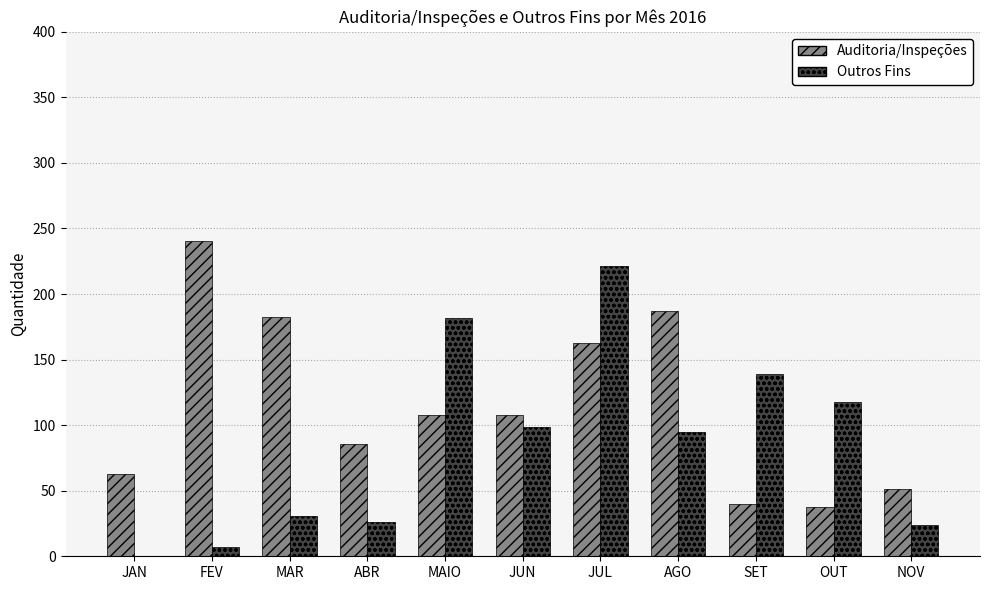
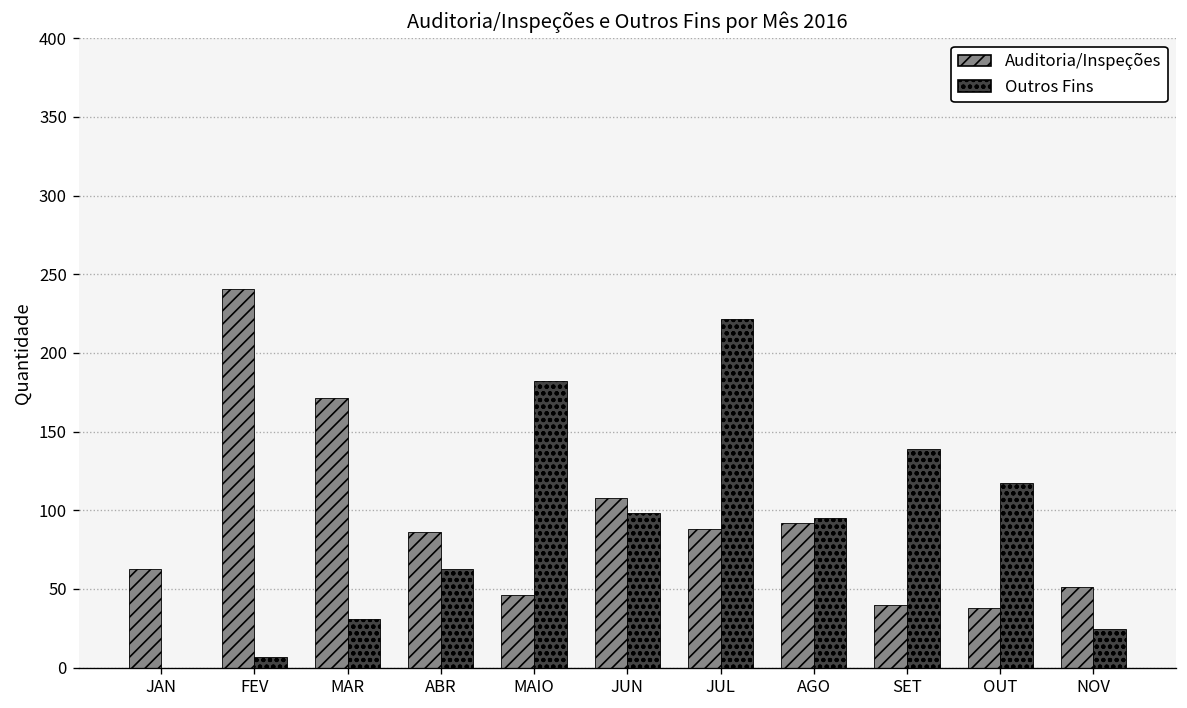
  {
    "Auditoria/Inspeções": {
      "JAN": 63,
      "FEV": 241,
-     "MAR": 182,
+     "MAR": 172,
      "ABR": 86,
-     "MAIO": 108,
+     "MAIO": 46,
      "JUN": 108,
-     "JUL": 163,
-     "AGO": 187,
+     "JUL": 88,
+     "AGO": 92,
      "SET": 40,
      "OUT": 38,
      "NOV": 51
    },
    "Outros Fins": {
      "JAN": 0,
      "FEV": 7,
      "MAR": 31,
-     "ABR": 27,
+     "ABR": 63,
      "MAIO": 182,
      "JUN": 99,
      "JUL": 222,
      "AGO": 95,
      "SET": 139,
      "OUT": 118,
      "NOV": 24
    }
  }
